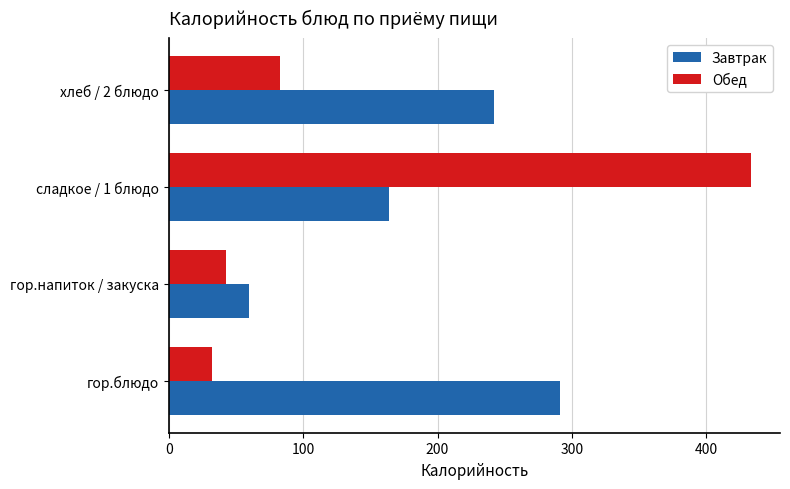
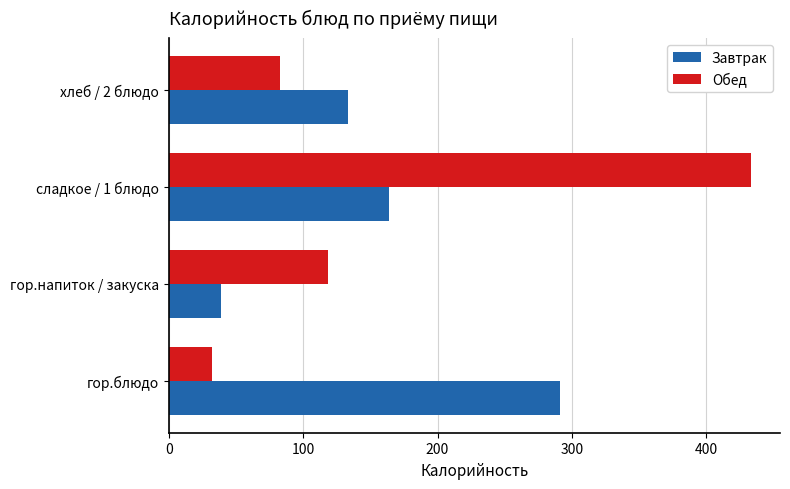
  {
    "Завтрак": {
-     "хлеб / 2 блюдо": 242,
+     "хлеб / 2 блюдо": 134,
      "сладкое / 1 блюдо": 164,
-     "гор.напиток / закуска": 60,
+     "гор.напиток / закуска": 39,
      "гор.блюдо": 291
    },
    "Обед": {
      "хлеб / 2 блюдо": 83,
      "сладкое / 1 блюдо": 433,
-     "гор.напиток / закуска": 43,
+     "гор.напиток / закуска": 119,
      "гор.блюдо": 32
    }
  }
